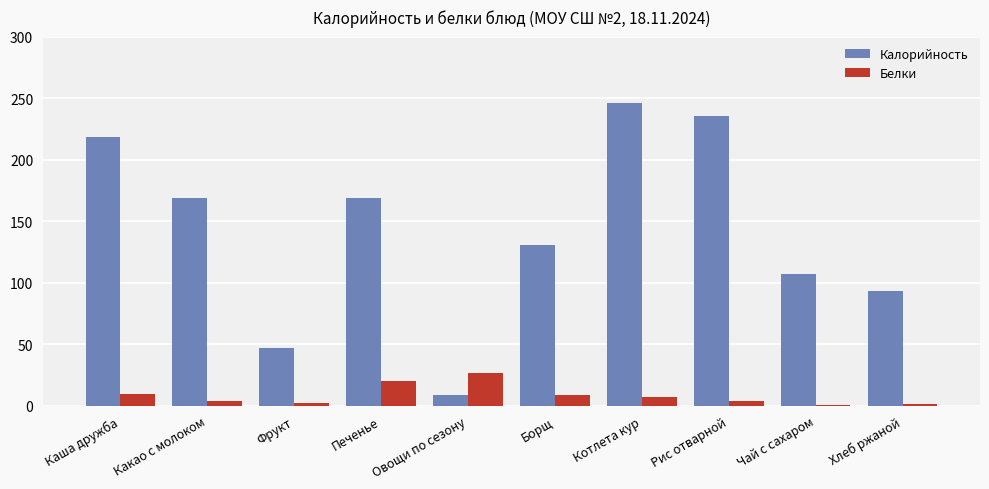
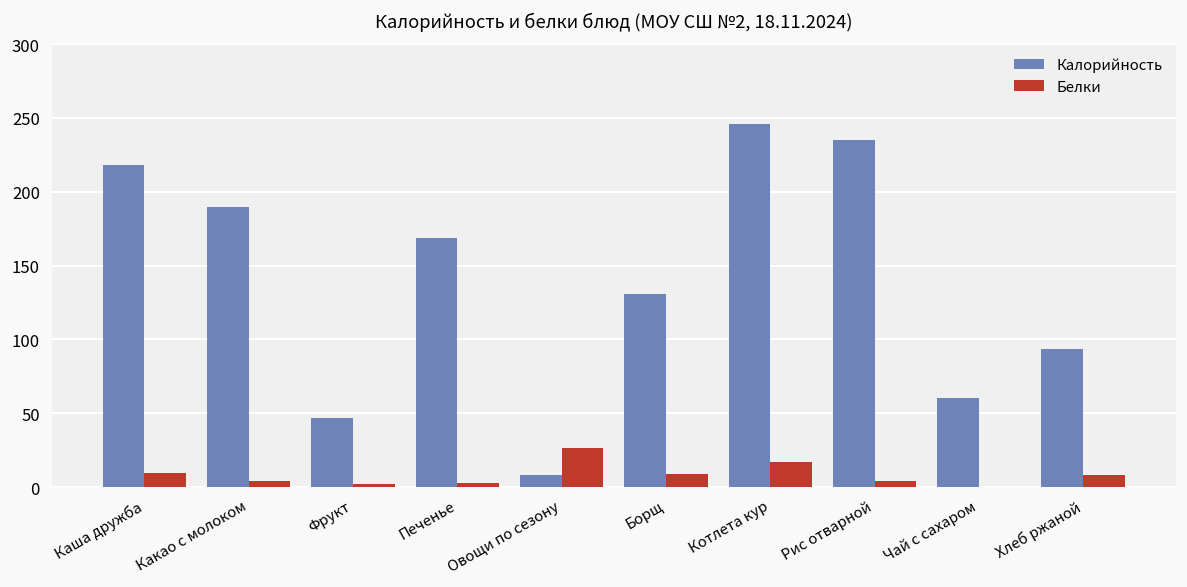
  {
    "Калорийность": {
      "Каша дружба": 218,
-     "Какао с молоком": 169,
+     "Какао с молоком": 190,
      "Фрукт": 47,
      "Печенье": 169,
      "Овощи по сезону": 8,
      "Борщ": 131,
      "Котлета кур": 246,
      "Рис отварной": 235,
-     "Чай с сахаром": 107,
+     "Чай с сахаром": 60,
      "Хлеб ржаной": 93
    },
    "Белки": {
      "Каша дружба": 10,
      "Какао с молоком": 4,
-     "Печенье": 20,
+     "Печенье": 3,
      "Овощи по сезону": 26,
      "Борщ": 9,
-     "Котлета кур": 7,
+     "Котлета кур": 17,
      "Рис отварной": 4,
-     "Хлеб ржаной": 1
+     "Хлеб ржаной": 8
    }
  }
